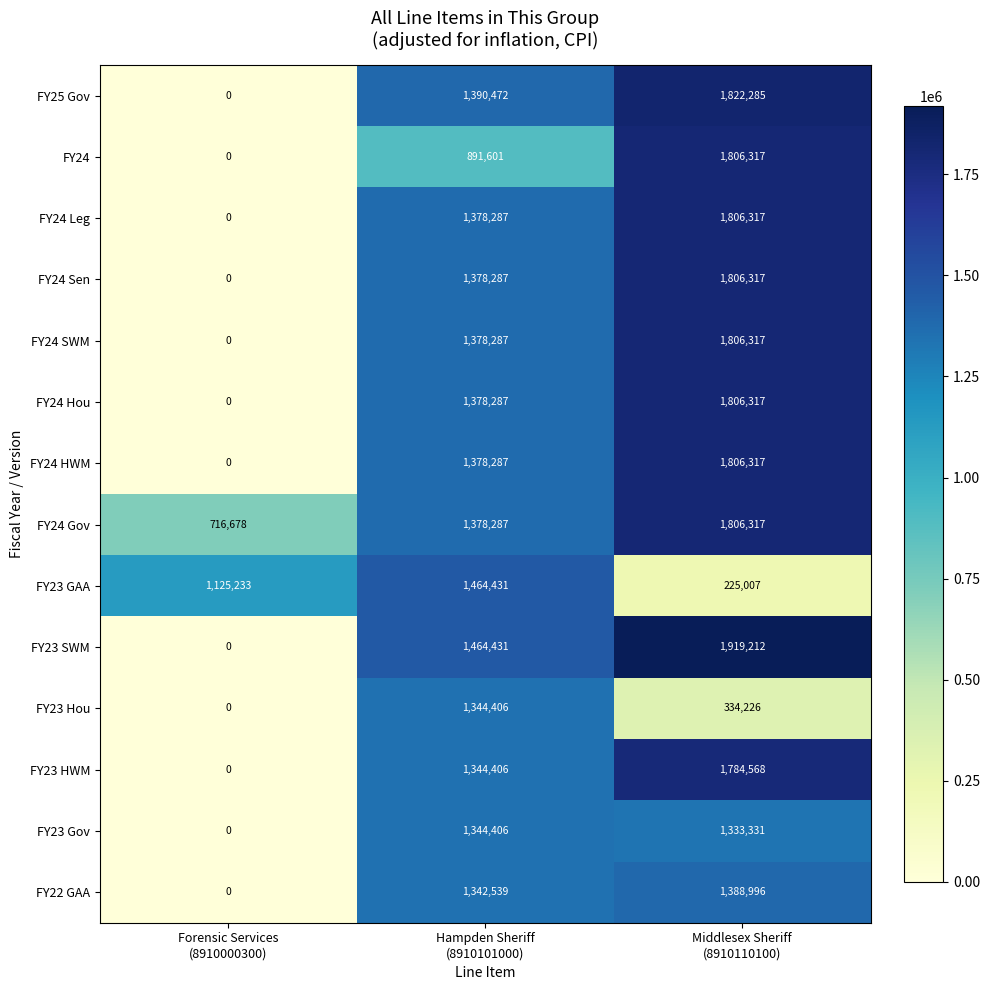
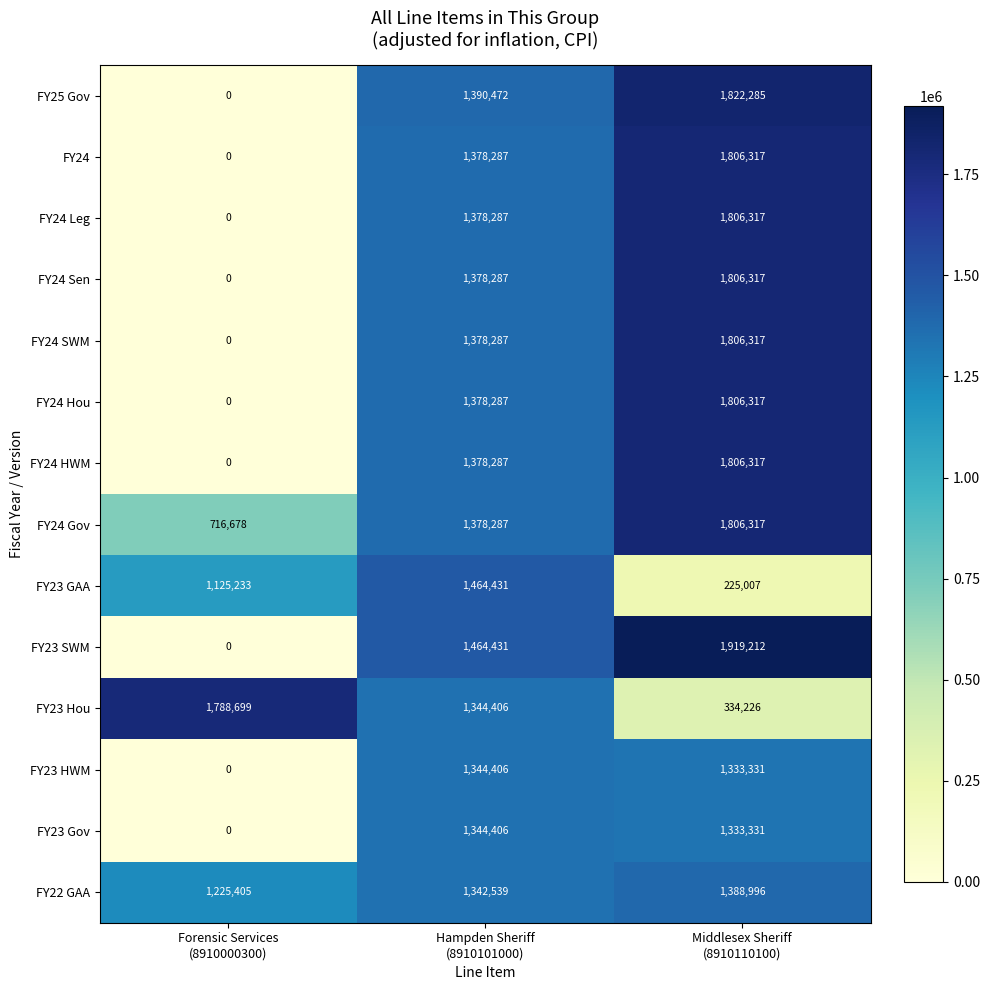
  {
    "FY25 Gov": {
      "Forensic Services (8910000300)": "0",
      "Hampden Sheriff (8910101000)": "1,390,472",
      "Middlesex Sheriff (8910110100)": "1,822,285"
    },
    "FY24": {
      "Forensic Services (8910000300)": "0",
-     "Hampden Sheriff (8910101000)": "891,601",
+     "Hampden Sheriff (8910101000)": "1,378,287",
      "Middlesex Sheriff (8910110100)": "1,806,317"
    },
    "FY24 Leg": {
      "Forensic Services (8910000300)": "0",
      "Hampden Sheriff (8910101000)": "1,378,287",
      "Middlesex Sheriff (8910110100)": "1,806,317"
    },
    "FY24 Sen": {
      "Forensic Services (8910000300)": "0",
      "Hampden Sheriff (8910101000)": "1,378,287",
      "Middlesex Sheriff (8910110100)": "1,806,317"
    },
    "FY24 SWM": {
      "Forensic Services (8910000300)": "0",
      "Hampden Sheriff (8910101000)": "1,378,287",
      "Middlesex Sheriff (8910110100)": "1,806,317"
    },
    "FY24 Hou": {
      "Forensic Services (8910000300)": "0",
      "Hampden Sheriff (8910101000)": "1,378,287",
      "Middlesex Sheriff (8910110100)": "1,806,317"
    },
    "FY24 HWM": {
      "Forensic Services (8910000300)": "0",
      "Hampden Sheriff (8910101000)": "1,378,287",
      "Middlesex Sheriff (8910110100)": "1,806,317"
    },
    "FY24 Gov": {
      "Forensic Services (8910000300)": "716,678",
      "Hampden Sheriff (8910101000)": "1,378,287",
      "Middlesex Sheriff (8910110100)": "1,806,317"
    },
    "FY23 GAA": {
      "Forensic Services (8910000300)": "1,125,233",
      "Hampden Sheriff (8910101000)": "1,464,431",
      "Middlesex Sheriff (8910110100)": "225,007"
    },
    "FY23 SWM": {
      "Forensic Services (8910000300)": "0",
      "Hampden Sheriff (8910101000)": "1,464,431",
      "Middlesex Sheriff (8910110100)": "1,919,212"
    },
    "FY23 Hou": {
-     "Forensic Services (8910000300)": "0",
+     "Forensic Services (8910000300)": "1,788,699",
      "Hampden Sheriff (8910101000)": "1,344,406",
      "Middlesex Sheriff (8910110100)": "334,226"
    },
    "FY23 HWM": {
      "Forensic Services (8910000300)": "0",
      "Hampden Sheriff (8910101000)": "1,344,406",
-     "Middlesex Sheriff (8910110100)": "1,784,568"
+     "Middlesex Sheriff (8910110100)": "1,333,331"
    },
    "FY23 Gov": {
      "Forensic Services (8910000300)": "0",
      "Hampden Sheriff (8910101000)": "1,344,406",
      "Middlesex Sheriff (8910110100)": "1,333,331"
    },
    "FY22 GAA": {
-     "Forensic Services (8910000300)": "0",
+     "Forensic Services (8910000300)": "1,225,405",
      "Hampden Sheriff (8910101000)": "1,342,539",
      "Middlesex Sheriff (8910110100)": "1,388,996"
    }
  }
